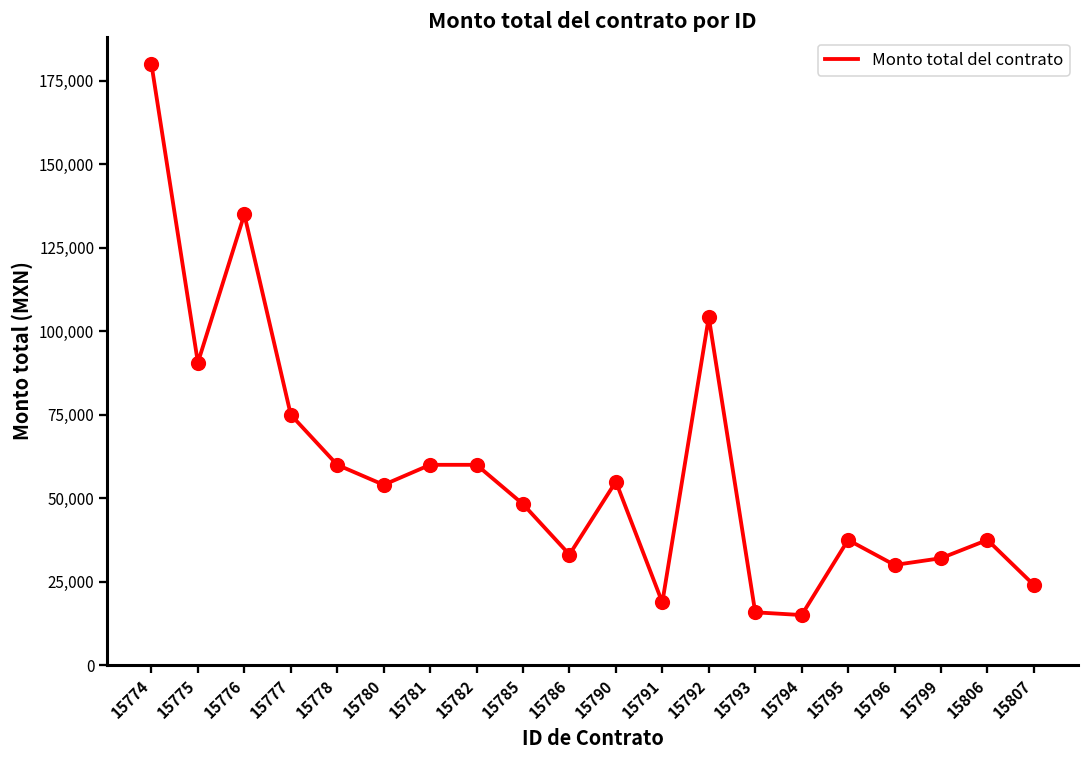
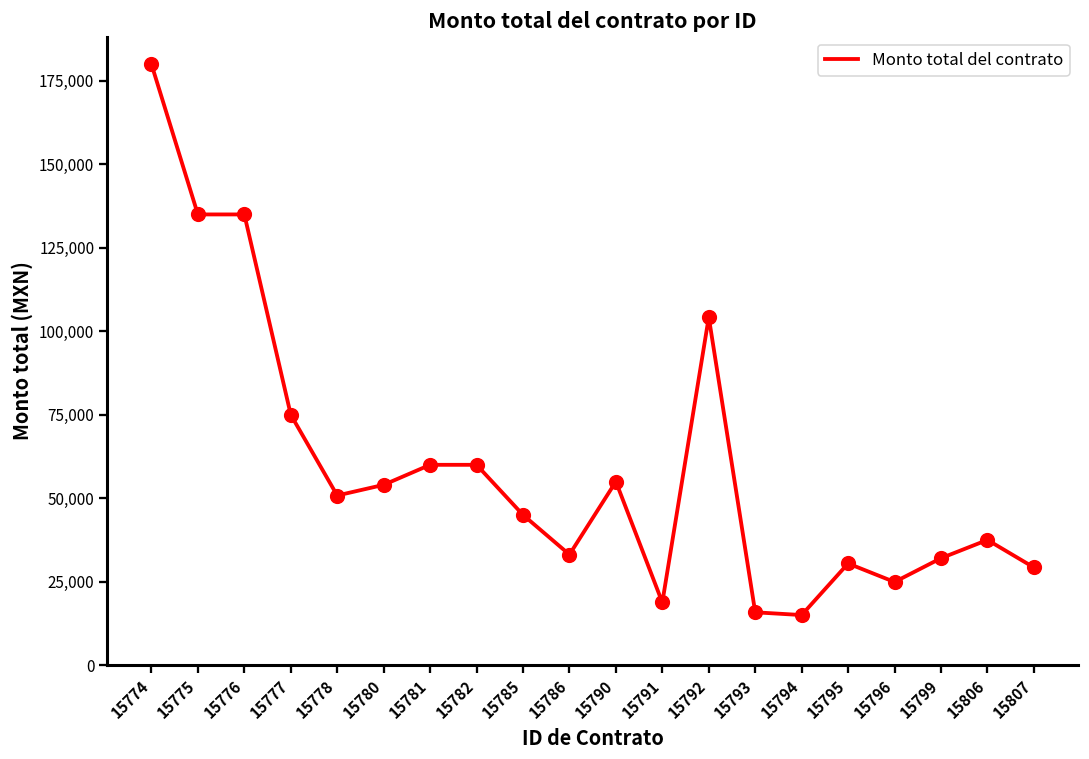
  {
    "15774": "180,000",
-   "15775": "91,000",
+   "15775": "135,000",
    "15776": "135,000",
    "15777": "75,000",
-   "15778": "60,000",
+   "15778": "51,000",
    "15780": "54,000",
    "15781": "60,000",
    "15782": "60,000",
-   "15785": "48,000",
+   "15785": "45,000",
    "15786": "33,000",
    "15790": "55,000",
    "15791": "19,000",
    "15792": "104,000",
    "15793": "16,000",
    "15794": "15,000",
-   "15795": "38,000",
-   "15796": "30,000",
+   "15795": "30,000",
+   "15796": "25,000",
    "15799": "32,000",
    "15806": "38,000",
-   "15807": "24,000"
+   "15807": "29,000"
  }
